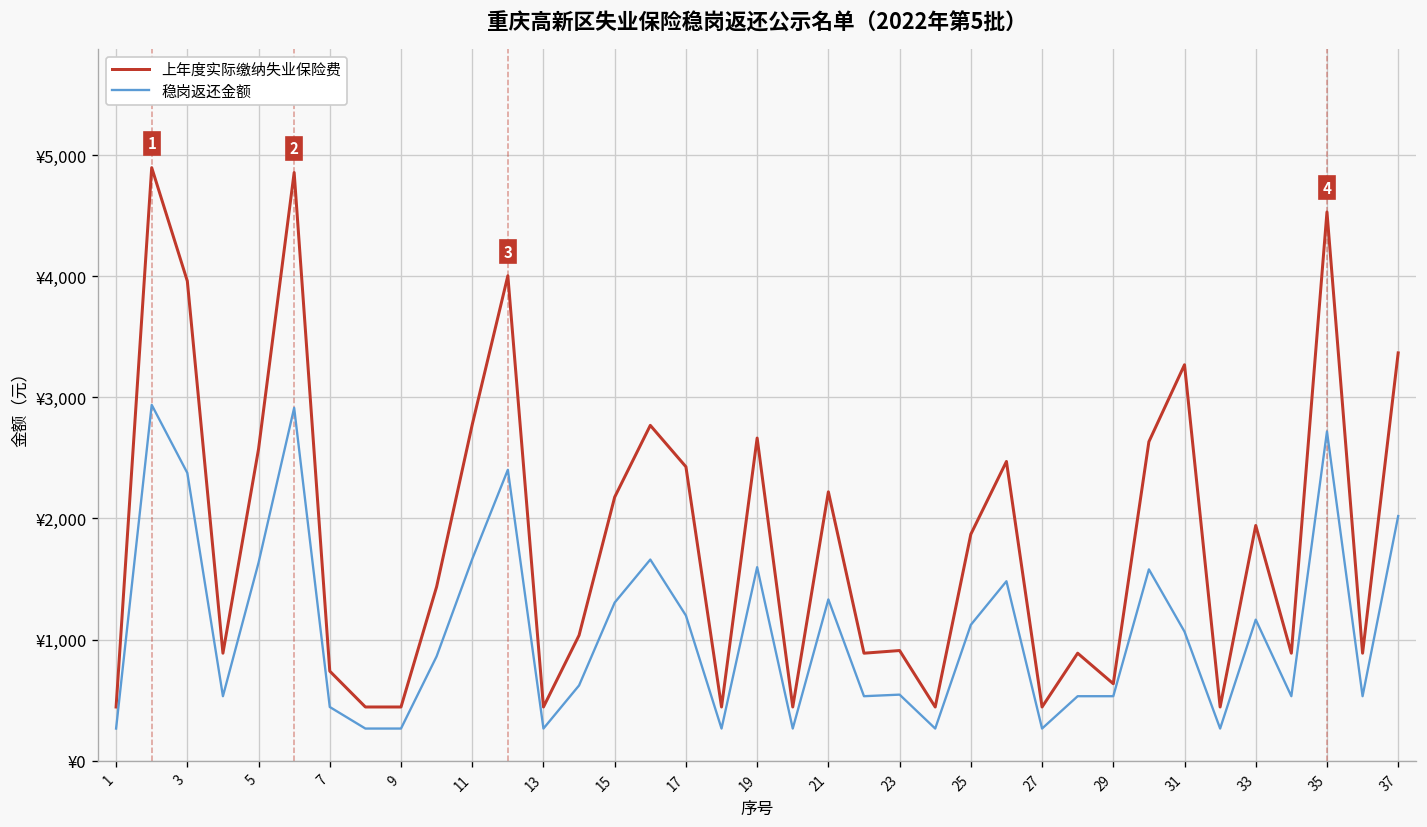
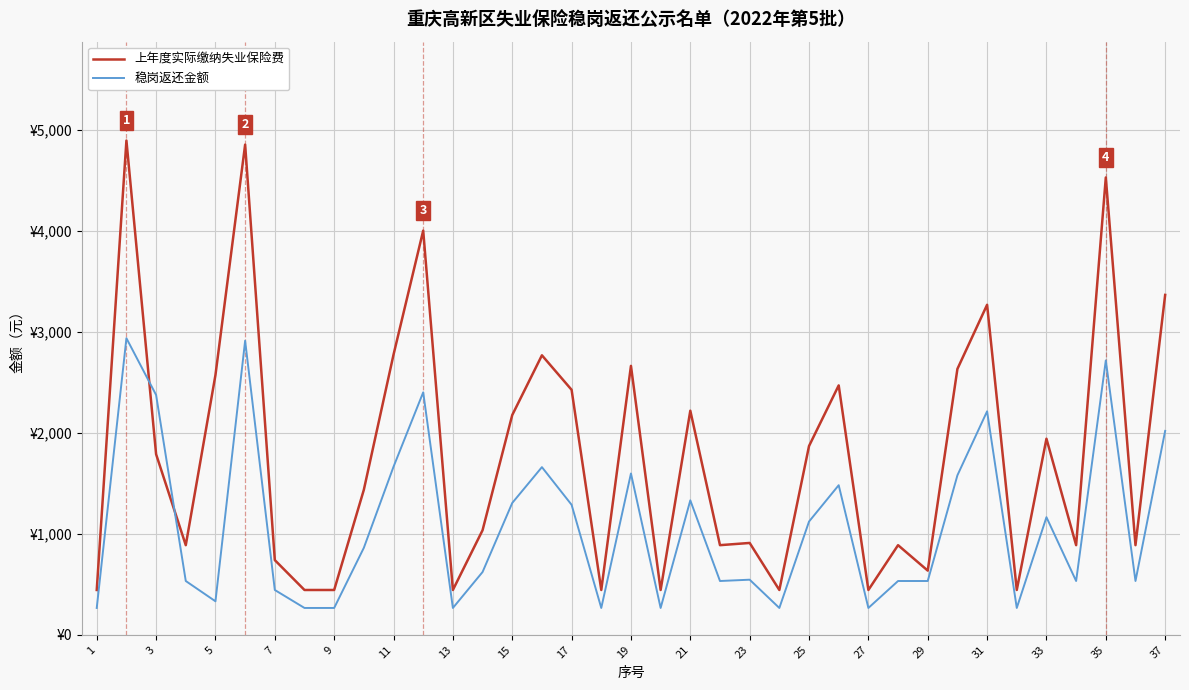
  {
    "上年度实际缴纳失业保险费": {
      "1": "¥440",
-     "3": "¥3,960",
+     "3": "¥1,790",
      "5": "¥2,570",
      "7": "¥740",
      "9": "¥440",
      "11": "¥2,780",
      "13": "¥440",
      "15": "¥2,180",
      "17": "¥2,430",
      "19": "¥2,660",
      "21": "¥2,220",
      "23": "¥910",
      "25": "¥1,870",
      "27": "¥440",
      "29": "¥640",
      "31": "¥3,270",
      "33": "¥1,940",
      "37": "¥3,370"
    },
    "稳岗返还金额": {
      "1": "¥270",
      "3": "¥2,380",
-     "5": "¥1,640",
+     "5": "¥330",
      "7": "¥440",
      "9": "¥270",
      "11": "¥1,670",
      "13": "¥270",
      "15": "¥1,310",
-     "17": "¥1,200",
+     "17": "¥1,290",
      "19": "¥1,600",
      "21": "¥1,330",
      "23": "¥550",
      "25": "¥1,120",
      "27": "¥270",
      "29": "¥530",
-     "31": "¥1,070",
+     "31": "¥2,210",
      "33": "¥1,170",
      "35": "¥2,720",
      "37": "¥2,020"
    }
  }
